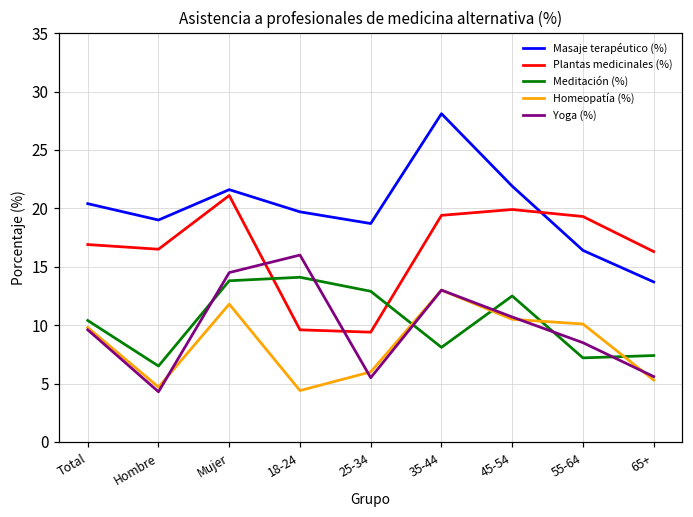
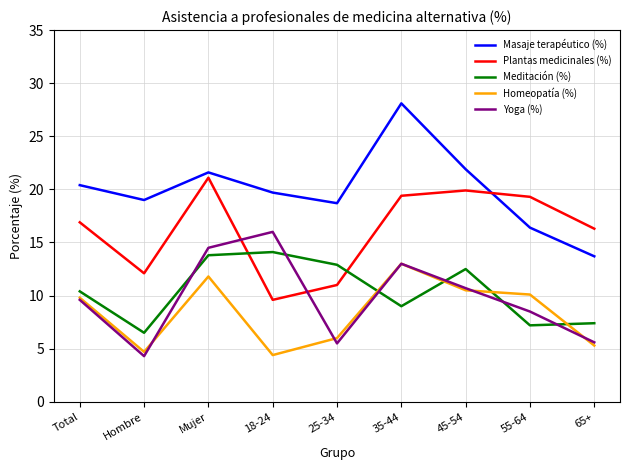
  {
    "Masaje terapéutico (%)": {
      "Total": 20.4,
      "Hombre": 19.0,
      "Mujer": 21.6,
      "18-24": 19.7,
      "25-34": 18.7,
      "35-44": 28.1,
      "45-54": 21.9,
      "55-64": 16.4,
      "65+": 13.7
    },
    "Plantas medicinales (%)": {
      "Total": 16.9,
-     "Hombre": 16.5,
+     "Hombre": 12.1,
      "Mujer": 21.1,
      "18-24": 9.6,
-     "25-34": 9.4,
+     "25-34": 11.0,
      "35-44": 19.4,
      "45-54": 19.9,
      "55-64": 19.3,
      "65+": 16.3
    },
    "Meditación (%)": {
      "Total": 10.4,
      "Hombre": 6.5,
      "Mujer": 13.8,
      "18-24": 14.1,
      "25-34": 12.9,
-     "35-44": 8.1,
+     "35-44": 9.0,
      "45-54": 12.5,
      "55-64": 7.2,
      "65+": 7.4
    },
    "Homeopatía (%)": {
      "Hombre": 4.7,
      "Mujer": 11.8,
      "18-24": 4.4,
      "25-34": 6.0,
      "55-64": 10.1,
      "65+": 5.3
    },
    "Yoga (%)": {
      "Hombre": 4.3,
      "Mujer": 14.5,
      "18-24": 16.0,
      "25-34": 5.5,
      "55-64": 8.5,
      "65+": 5.6
    }
  }
